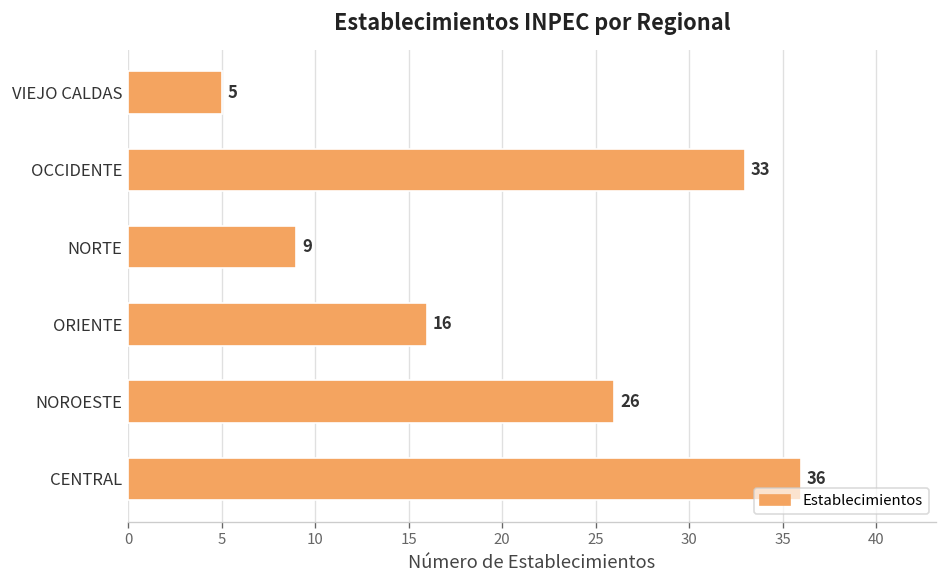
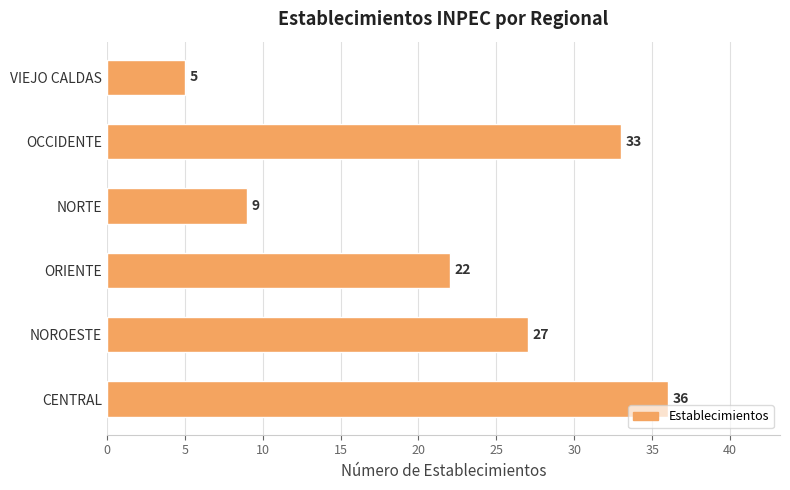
  {
    "VIEJO CALDAS": 5,
    "OCCIDENTE": 33,
    "NORTE": 9,
-   "ORIENTE": 16,
-   "NOROESTE": 26
+   "ORIENTE": 22,
+   "NOROESTE": 27
  }
